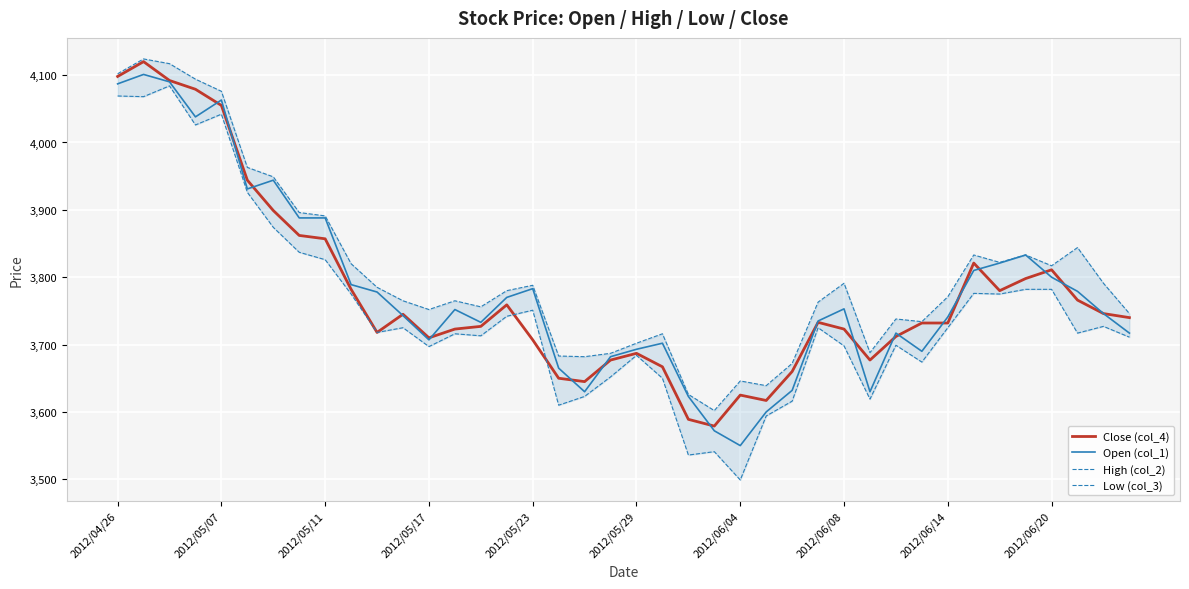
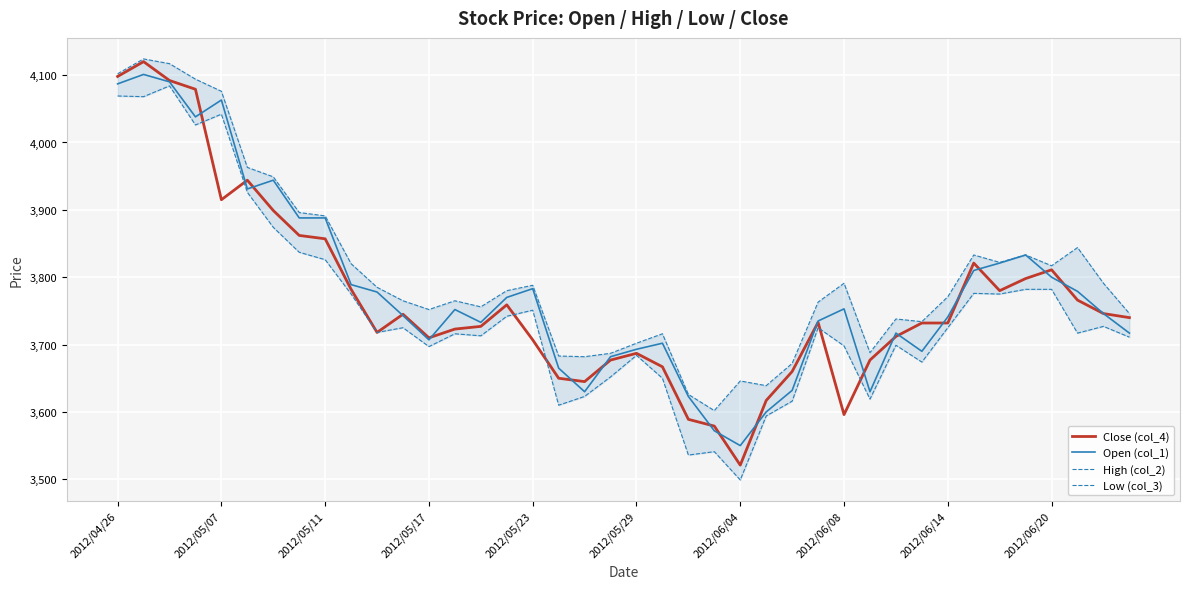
  {
    "Close (col_4)": {
      "2012/04/26": "4,100",
-     "2012/05/07": "4,060",
+     "2012/05/07": "3,920",
      "2012/05/11": "3,860",
      "2012/05/23": "3,710",
-     "2012/06/04": "3,630",
-     "2012/06/08": "3,720",
+     "2012/06/04": "3,520",
+     "2012/06/08": "3,600",
      "2012/06/14": "3,730",
      "2012/06/20": "3,810"
    }
  }
